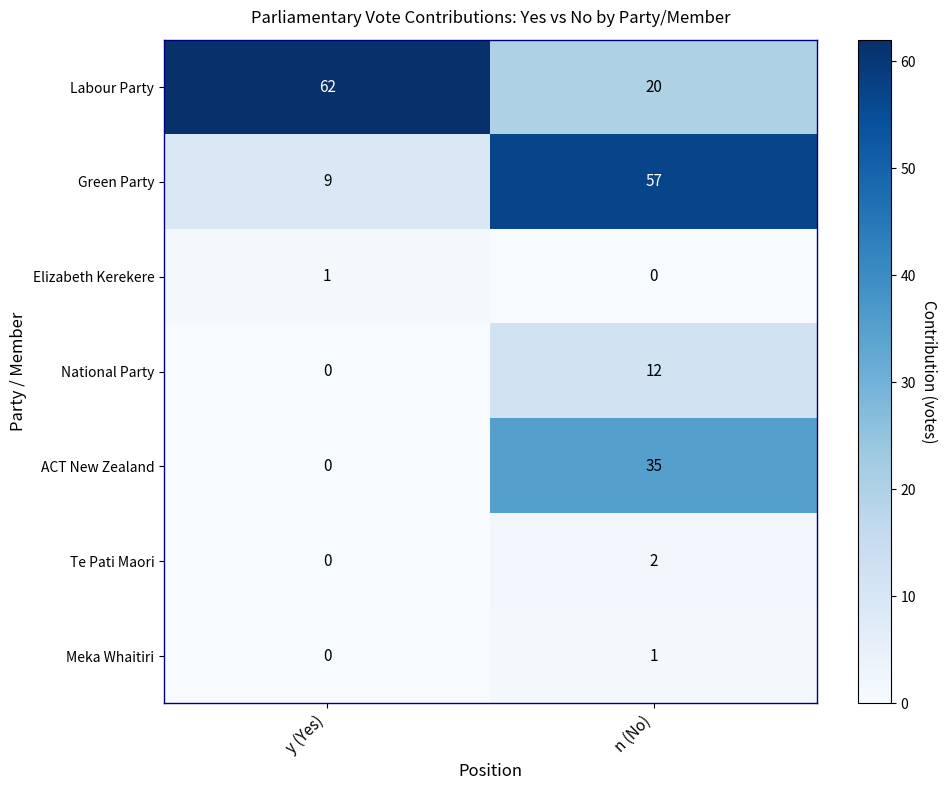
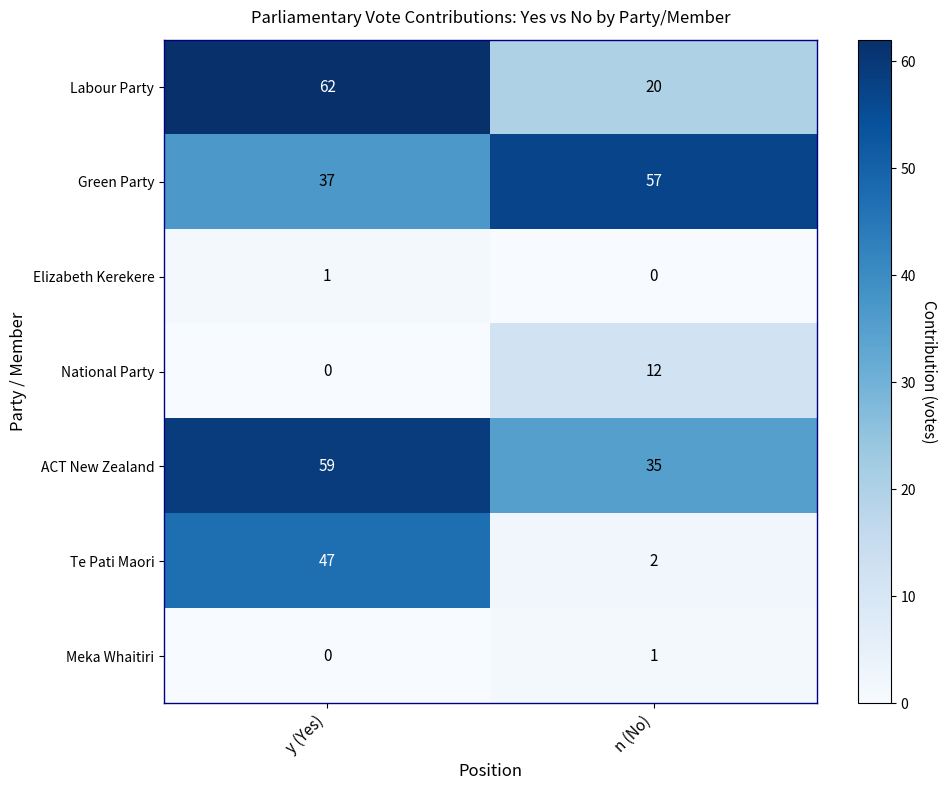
  {
    "Labour Party": {
      "y (Yes)": 62,
      "n (No)": 20
    },
    "Green Party": {
-     "y (Yes)": 9,
+     "y (Yes)": 37,
      "n (No)": 57
    },
    "Elizabeth Kerekere": {
      "y (Yes)": 1,
      "n (No)": 0
    },
    "National Party": {
      "y (Yes)": 0,
      "n (No)": 12
    },
    "ACT New Zealand": {
-     "y (Yes)": 0,
+     "y (Yes)": 59,
      "n (No)": 35
    },
    "Te Pati Maori": {
-     "y (Yes)": 0,
+     "y (Yes)": 47,
      "n (No)": 2
    },
    "Meka Whaitiri": {
      "y (Yes)": 0,
      "n (No)": 1
    }
  }
